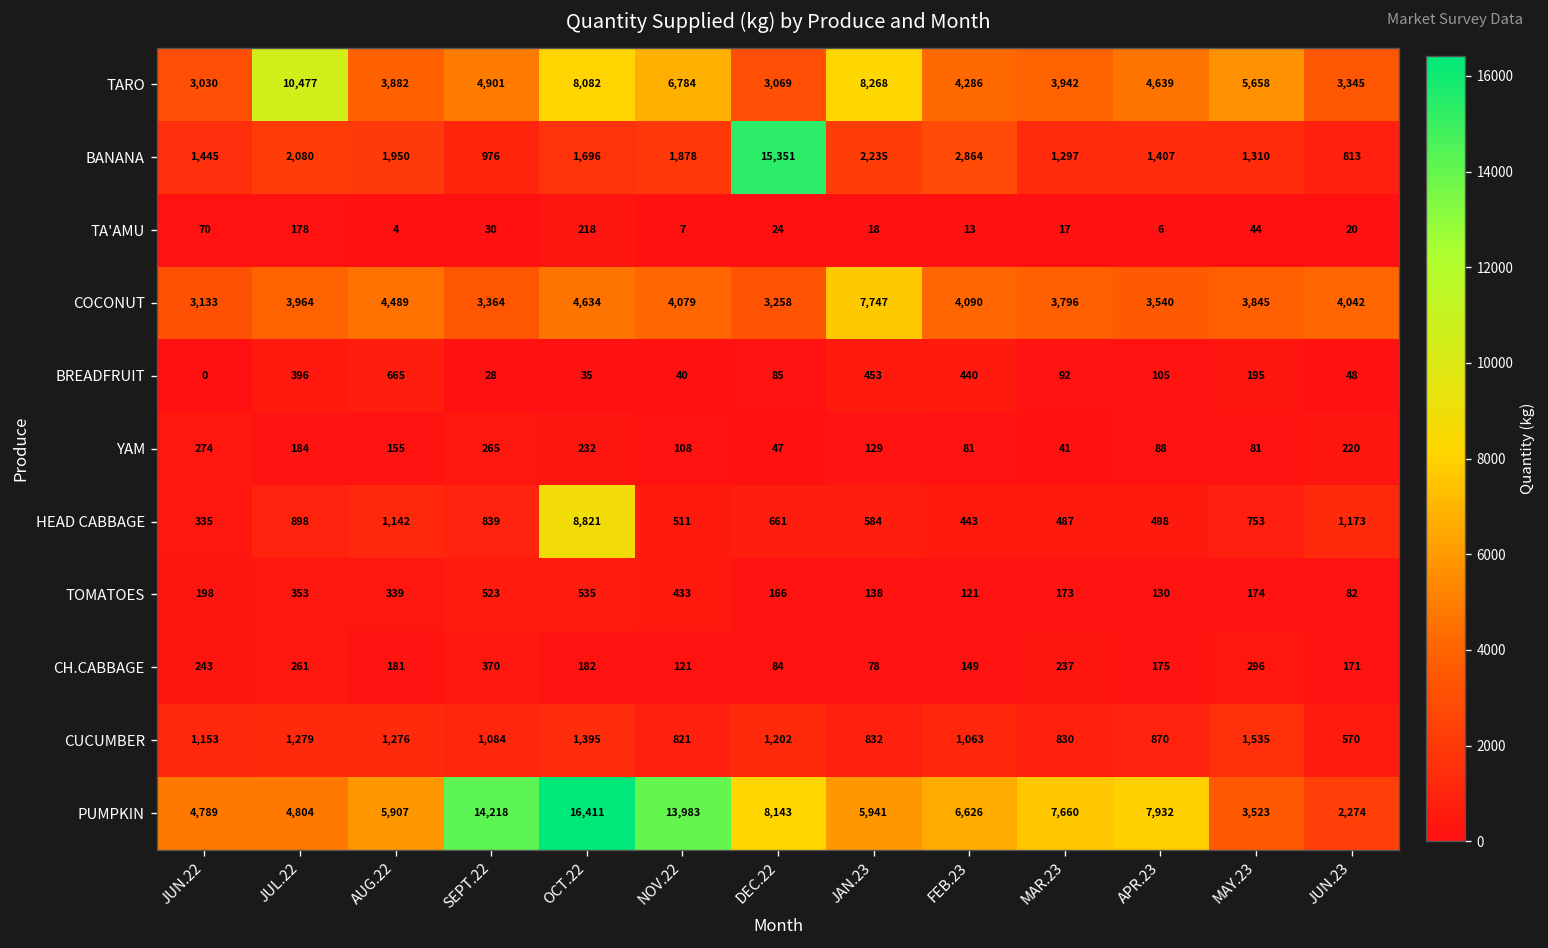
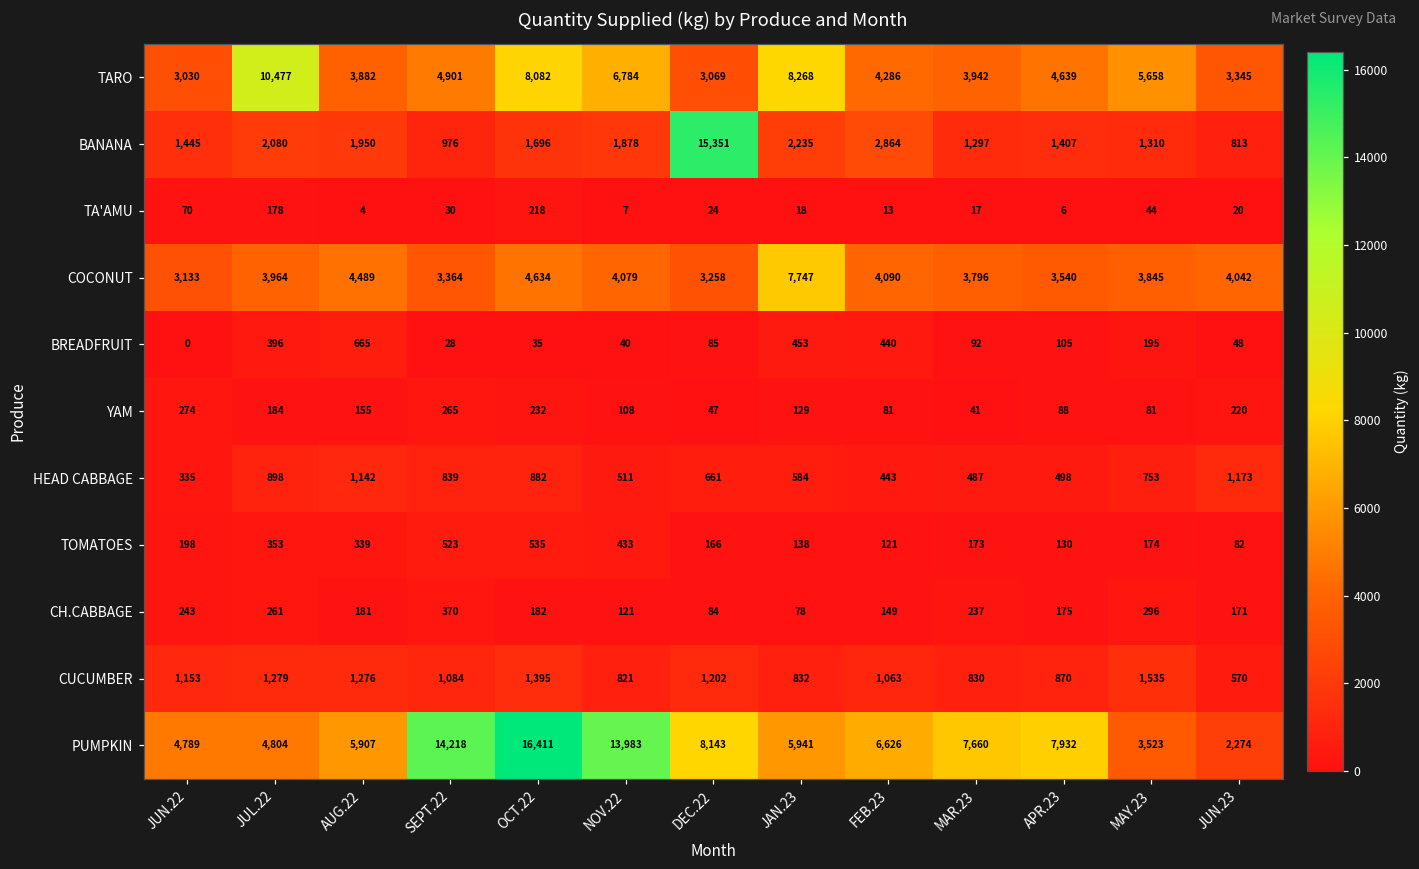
  {
    "TARO": {
      "JUN.22": "3,030",
      "JUL.22": "10,477",
      "AUG.22": "3,882",
      "SEPT.22": "4,901",
      "OCT.22": "8,082",
      "NOV.22": "6,784",
      "DEC.22": "3,069",
      "JAN.23": "8,268",
      "FEB.23": "4,286",
      "MAR.23": "3,942",
      "APR.23": "4,639",
      "MAY.23": "5,658",
      "JUN.23": "3,345"
    },
    "BANANA": {
      "JUN.22": "1,445",
      "JUL.22": "2,080",
      "AUG.22": "1,950",
      "SEPT.22": "976",
      "OCT.22": "1,696",
      "NOV.22": "1,878",
      "DEC.22": "15,351",
      "JAN.23": "2,235",
      "FEB.23": "2,864",
      "MAR.23": "1,297",
      "APR.23": "1,407",
      "MAY.23": "1,310",
      "JUN.23": "813"
    },
    "TA'AMU": {
      "JUN.22": "70",
      "JUL.22": "178",
      "AUG.22": "4",
      "SEPT.22": "30",
      "OCT.22": "218",
      "NOV.22": "7",
      "DEC.22": "24",
      "JAN.23": "18",
      "FEB.23": "13",
      "MAR.23": "17",
      "APR.23": "6",
      "MAY.23": "44",
      "JUN.23": "20"
    },
    "COCONUT": {
      "JUN.22": "3,133",
      "JUL.22": "3,964",
      "AUG.22": "4,489",
      "SEPT.22": "3,364",
      "OCT.22": "4,634",
      "NOV.22": "4,079",
      "DEC.22": "3,258",
      "JAN.23": "7,747",
      "FEB.23": "4,090",
      "MAR.23": "3,796",
      "APR.23": "3,540",
      "MAY.23": "3,845",
      "JUN.23": "4,042"
    },
    "BREADFRUIT": {
      "JUN.22": "0",
      "JUL.22": "396",
      "AUG.22": "665",
      "SEPT.22": "28",
      "OCT.22": "35",
      "NOV.22": "40",
      "DEC.22": "85",
      "JAN.23": "453",
      "FEB.23": "440",
      "MAR.23": "92",
      "APR.23": "105",
      "MAY.23": "195",
      "JUN.23": "48"
    },
    "YAM": {
      "JUN.22": "274",
      "JUL.22": "184",
      "AUG.22": "155",
      "SEPT.22": "265",
      "OCT.22": "232",
      "NOV.22": "108",
      "DEC.22": "47",
      "JAN.23": "129",
      "FEB.23": "81",
      "MAR.23": "41",
      "APR.23": "88",
      "MAY.23": "81",
      "JUN.23": "220"
    },
    "HEAD CABBAGE": {
      "JUN.22": "335",
      "JUL.22": "898",
      "AUG.22": "1,142",
      "SEPT.22": "839",
-     "OCT.22": "8,821",
+     "OCT.22": "882",
      "NOV.22": "511",
      "DEC.22": "661",
      "JAN.23": "584",
      "FEB.23": "443",
      "MAR.23": "487",
      "APR.23": "498",
      "MAY.23": "753",
      "JUN.23": "1,173"
    },
    "TOMATOES": {
      "JUN.22": "198",
      "JUL.22": "353",
      "AUG.22": "339",
      "SEPT.22": "523",
      "OCT.22": "535",
      "NOV.22": "433",
      "DEC.22": "166",
      "JAN.23": "138",
      "FEB.23": "121",
      "MAR.23": "173",
      "APR.23": "130",
      "MAY.23": "174",
      "JUN.23": "82"
    },
    "CH.CABBAGE": {
      "JUN.22": "243",
      "JUL.22": "261",
      "AUG.22": "181",
      "SEPT.22": "370",
      "OCT.22": "182",
      "NOV.22": "121",
      "DEC.22": "84",
      "JAN.23": "78",
      "FEB.23": "149",
      "MAR.23": "237",
      "APR.23": "175",
      "MAY.23": "296",
      "JUN.23": "171"
    },
    "CUCUMBER": {
      "JUN.22": "1,153",
      "JUL.22": "1,279",
      "AUG.22": "1,276",
      "SEPT.22": "1,084",
      "OCT.22": "1,395",
      "NOV.22": "821",
      "DEC.22": "1,202",
      "JAN.23": "832",
      "FEB.23": "1,063",
      "MAR.23": "830",
      "APR.23": "870",
      "MAY.23": "1,535",
      "JUN.23": "570"
    },
    "PUMPKIN": {
      "JUN.22": "4,789",
      "JUL.22": "4,804",
      "AUG.22": "5,907",
      "SEPT.22": "14,218",
      "OCT.22": "16,411",
      "NOV.22": "13,983",
      "DEC.22": "8,143",
      "JAN.23": "5,941",
      "FEB.23": "6,626",
      "MAR.23": "7,660",
      "APR.23": "7,932",
      "MAY.23": "3,523",
      "JUN.23": "2,274"
    }
  }
